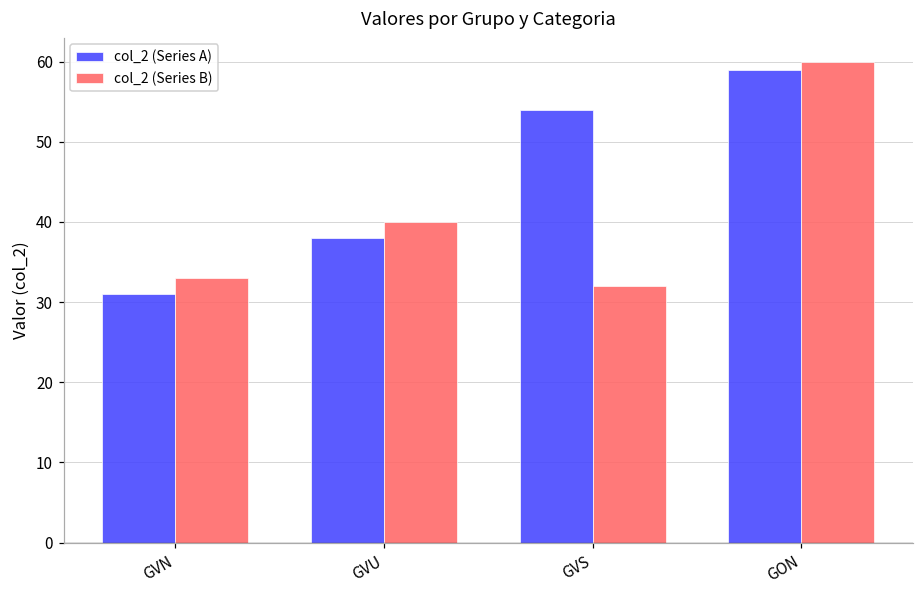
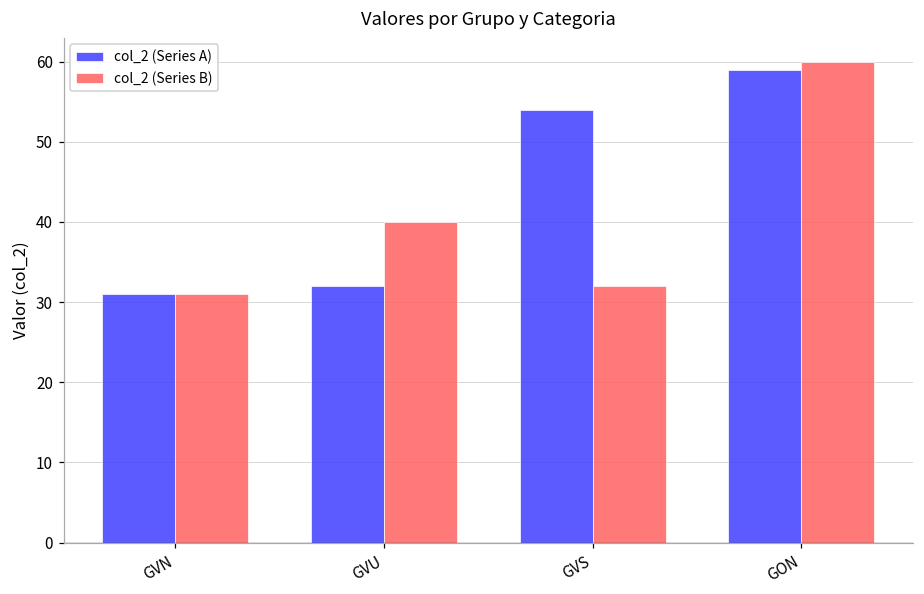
  {
    "col_2 (Series A)": {
      "GVN": 31,
-     "GVU": 38,
+     "GVU": 32,
      "GVS": 54,
      "GON": 59
    },
    "col_2 (Series B)": {
-     "GVN": 33,
+     "GVN": 31,
      "GVU": 40,
      "GVS": 32,
      "GON": 60
    }
  }
